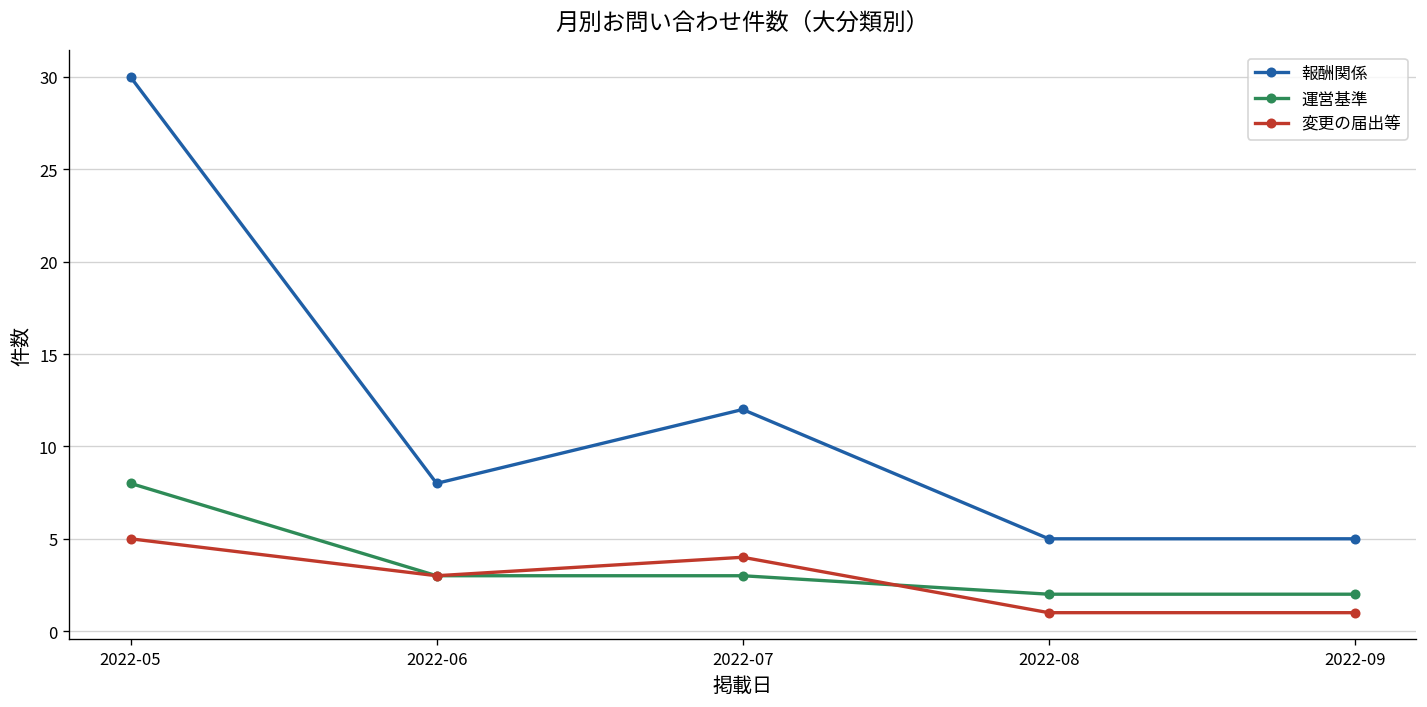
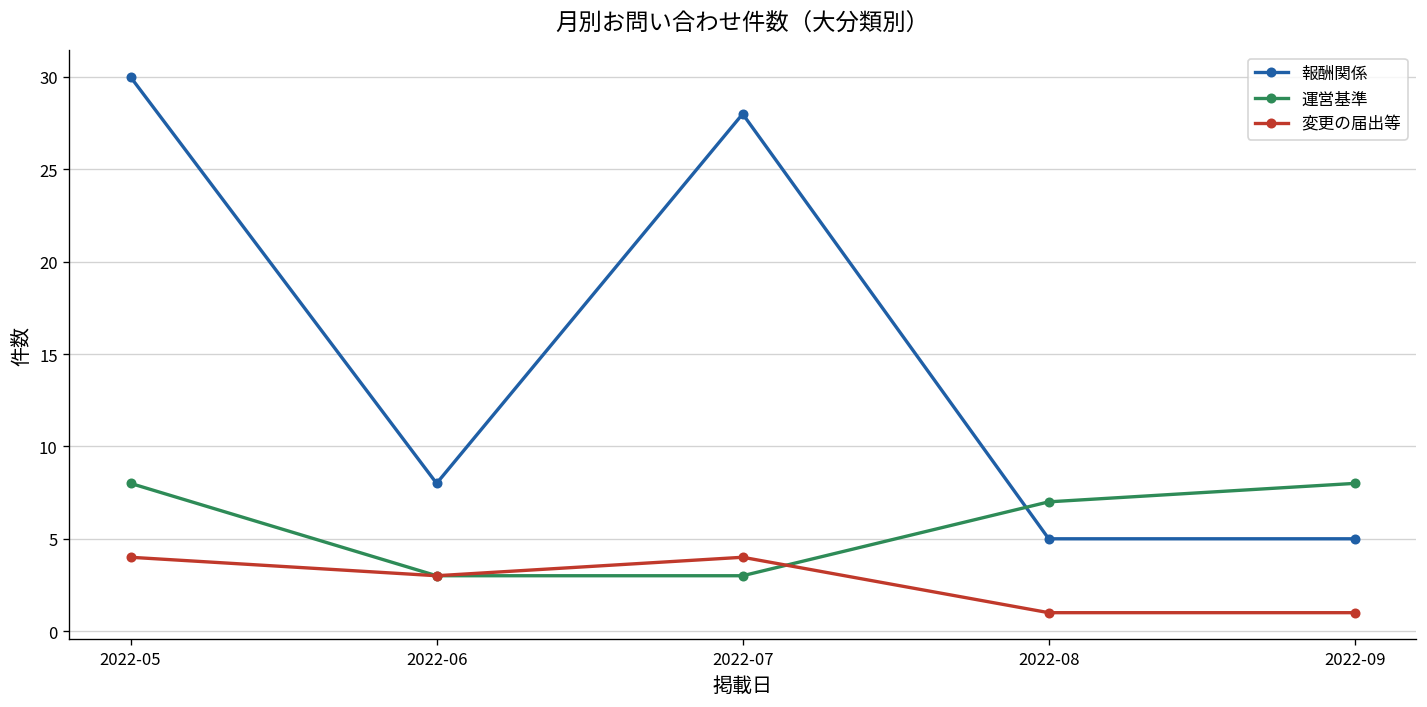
  {
    "報酬関係": {
      "2022-05": 30,
      "2022-06": 8,
-     "2022-07": 12,
+     "2022-07": 28,
      "2022-08": 5,
      "2022-09": 5
    },
    "運営基準": {
      "2022-05": 8,
      "2022-07": 3,
-     "2022-08": 2,
-     "2022-09": 2
+     "2022-08": 7,
+     "2022-09": 8
    },
    "変更の届出等": {
-     "2022-05": 5,
+     "2022-05": 4,
      "2022-07": 4,
      "2022-08": 1,
      "2022-09": 1
    }
  }
